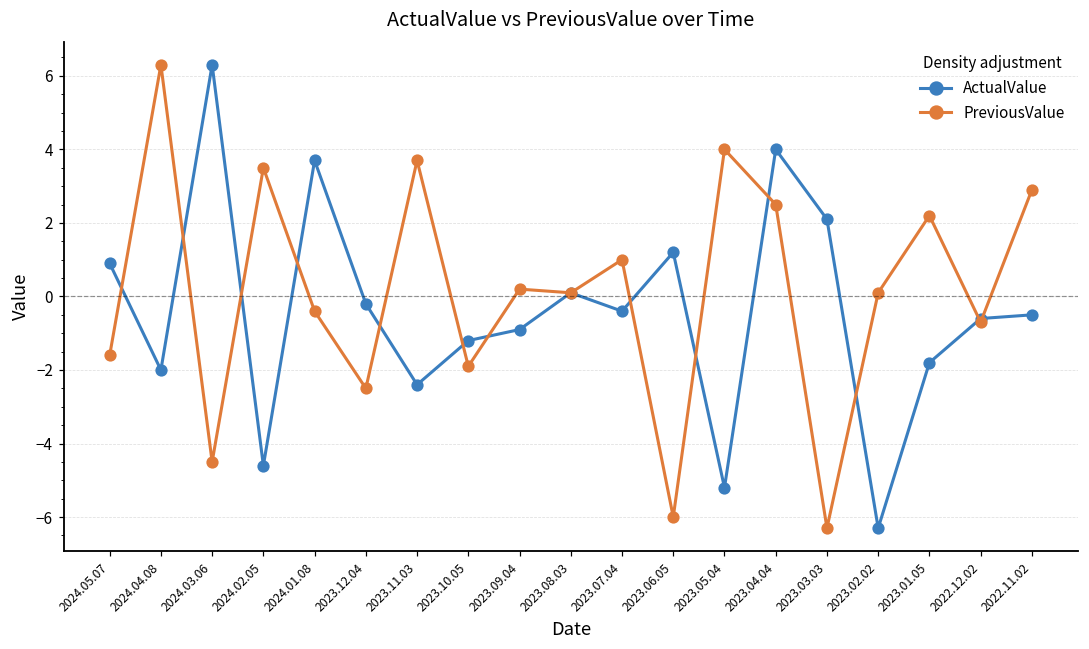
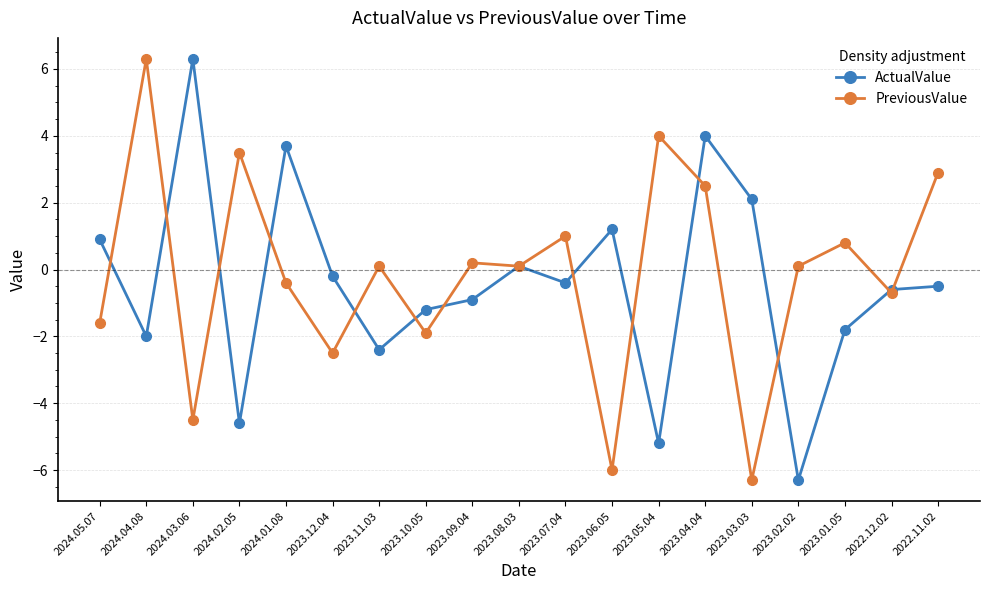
  {
    "ActualValue": {
      "2024.05.07": 0.9,
      "2024.04.08": -2.0,
      "2024.03.06": 6.3,
      "2024.02.05": -4.6,
      "2024.01.08": 3.7,
      "2023.12.04": -0.2,
      "2023.11.03": -2.4,
      "2023.10.05": -1.2,
      "2023.09.04": -0.9,
      "2023.07.04": -0.4,
      "2023.06.05": 1.2,
      "2023.05.04": -5.2,
      "2023.04.04": 4.0,
      "2023.03.03": 2.1,
      "2023.02.02": -6.3,
      "2023.01.05": -1.8,
      "2022.12.02": -0.6,
      "2022.11.02": -0.5
    },
    "PreviousValue": {
      "2024.05.07": -1.6,
      "2024.04.08": 6.3,
      "2024.03.06": -4.5,
      "2024.02.05": 3.5,
      "2024.01.08": -0.4,
      "2023.12.04": -2.5,
-     "2023.11.03": 3.7,
+     "2023.11.03": 0.1,
      "2023.10.05": -1.9,
      "2023.09.04": 0.2,
      "2023.07.04": 1.0,
      "2023.06.05": -6.0,
      "2023.05.04": 4.0,
      "2023.04.04": 2.5,
      "2023.03.03": -6.3,
      "2023.02.02": 0.1,
-     "2023.01.05": 2.2,
+     "2023.01.05": 0.8,
      "2022.12.02": -0.7,
      "2022.11.02": 2.9
    }
  }
